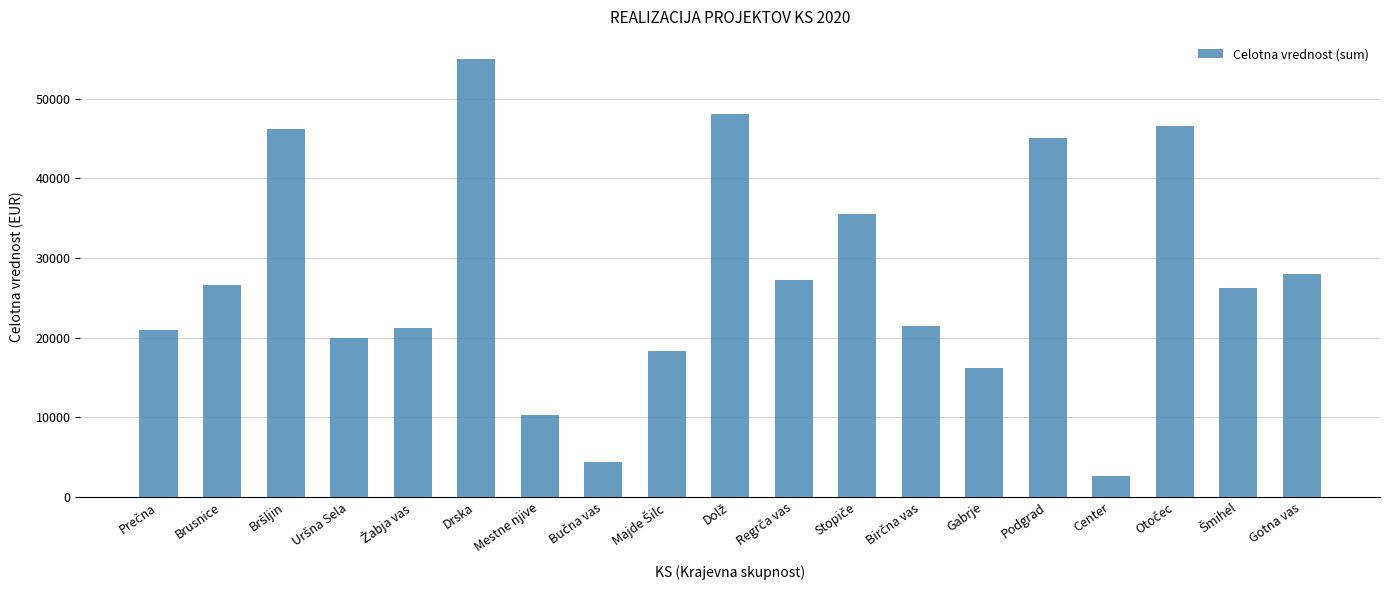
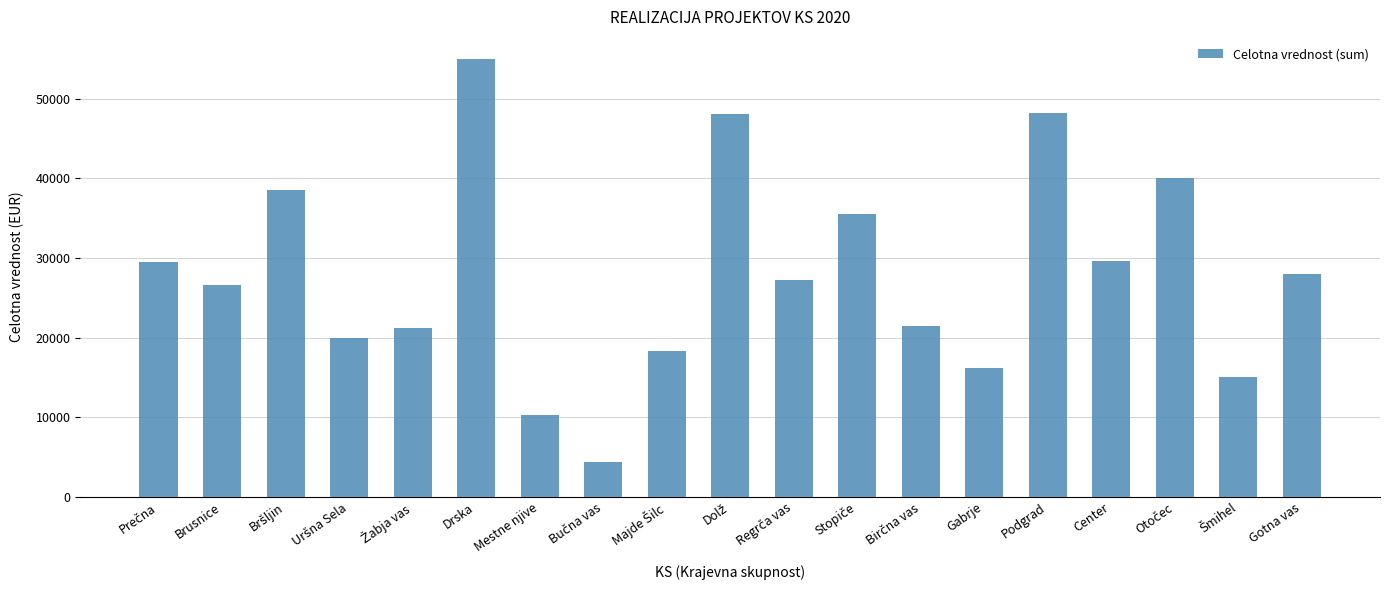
  {
-   "Prečna": 21000,
+   "Prečna": 29000,
    "Brusnice": 27000,
-   "Bršljin": 46000,
+   "Bršljin": 39000,
    "Uršna Sela": 20000,
    "Žabja vas": 21000,
    "Drska": 55000,
    "Mestne njive": 10000,
    "Bučna vas": 4000,
    "Majde Šilc": 18000,
    "Dolž": 48000,
    "Regrča vas": 27000,
    "Stopiče": 36000,
    "Birčna vas": 21000,
    "Gabrje": 16000,
-   "Podgrad": 45000,
-   "Center": 3000,
-   "Otočec": 47000,
-   "Šmihel": 26000,
+   "Podgrad": 48000,
+   "Center": 30000,
+   "Otočec": 40000,
+   "Šmihel": 15000,
    "Gotna vas": 28000
  }
